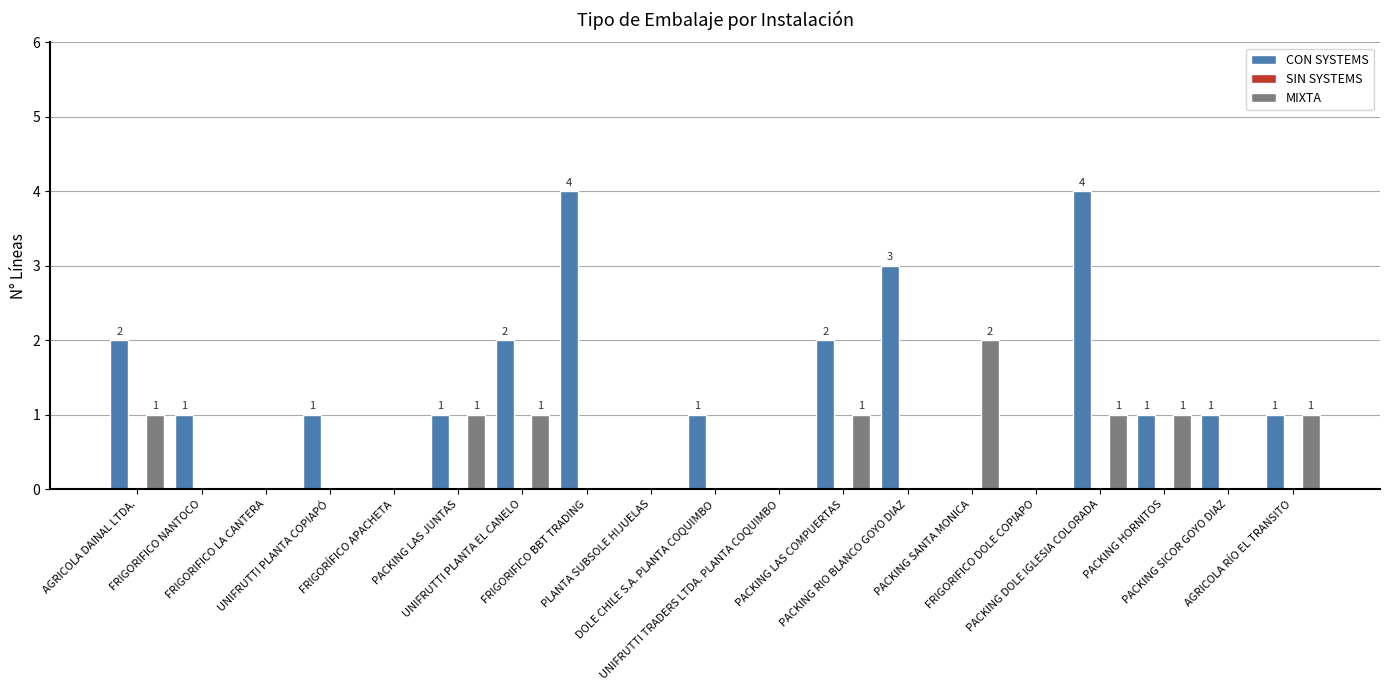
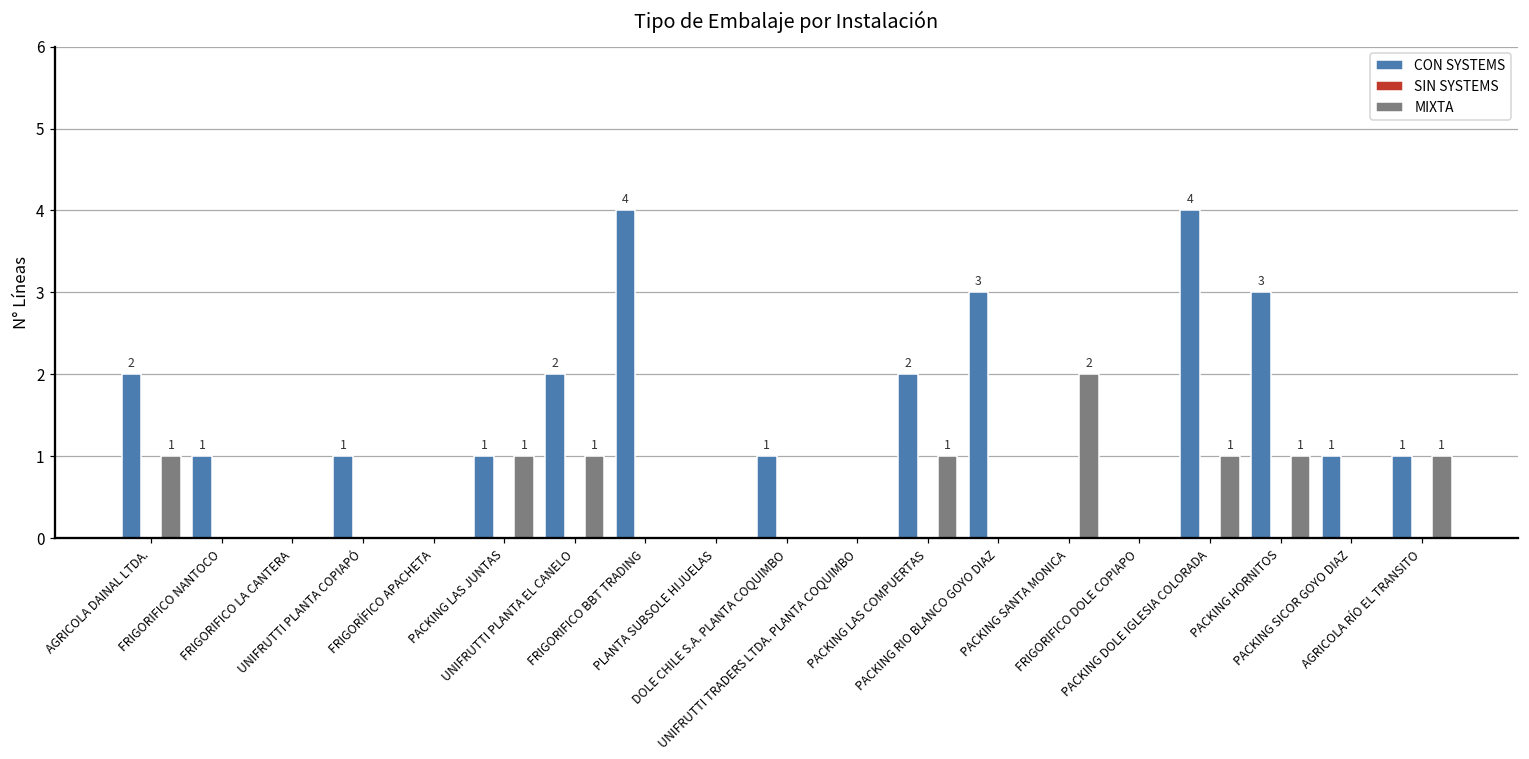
  {
    "CON SYSTEMS": {
      "AGRICOLA DAINAL LTDA.": 2,
      "FRIGORIFICO NANTOCO": 1,
      "UNIFRUTTI PLANTA COPIAPÓ": 1,
      "PACKING LAS JUNTAS": 1,
      "UNIFRUTTI PLANTA EL CANELO": 2,
      "FRIGORIFICO BBT TRADING": 4,
      "DOLE CHILE S.A. PLANTA COQUIMBO": 1,
      "PACKING LAS COMPUERTAS": 2,
      "PACKING RIO BLANCO GOYO DIAZ": 3,
      "PACKING DOLE IGLESIA COLORADA": 4,
-     "PACKING HORNITOS": 1,
+     "PACKING HORNITOS": 3,
      "PACKING SICOR GOYO DIAZ": 1,
      "AGRICOLA RÍO EL TRANSITO": 1
    },
    "SIN SYSTEMS": {
      "AGRICOLA DAINAL LTDA.": 0.0,
      "FRIGORIFICO NANTOCO": 0.0,
      "FRIGORIFICO LA CANTERA": 0.0,
      "UNIFRUTTI PLANTA COPIAPÓ": 0.0,
      "FRIGORÍFICO APACHETA": 0.0,
      "PACKING LAS JUNTAS": 0.0,
      "UNIFRUTTI PLANTA EL CANELO": 0.0,
      "FRIGORIFICO BBT TRADING": 0.0,
      "PLANTA SUBSOLE HIJUELAS": 0.0,
      "DOLE CHILE S.A. PLANTA COQUIMBO": 0.0,
      "UNIFRUTTI TRADERS LTDA. PLANTA COQUIMBO": 0.0,
      "PACKING LAS COMPUERTAS": 0.0,
      "PACKING RIO BLANCO GOYO DIAZ": 0.0,
      "PACKING SANTA MONICA": 0.0,
      "FRIGORIFICO DOLE COPIAPO": 0.0,
      "PACKING DOLE IGLESIA COLORADA": 0.0,
      "PACKING HORNITOS": 0.0,
      "PACKING SICOR GOYO DIAZ": 0.0,
      "AGRICOLA RÍO EL TRANSITO": 0.0
    },
    "MIXTA": {
      "AGRICOLA DAINAL LTDA.": 1,
      "PACKING LAS JUNTAS": 1,
      "UNIFRUTTI PLANTA EL CANELO": 1,
      "PACKING LAS COMPUERTAS": 1,
      "PACKING SANTA MONICA": 2,
      "PACKING DOLE IGLESIA COLORADA": 1,
      "PACKING HORNITOS": 1,
      "AGRICOLA RÍO EL TRANSITO": 1
    }
  }
